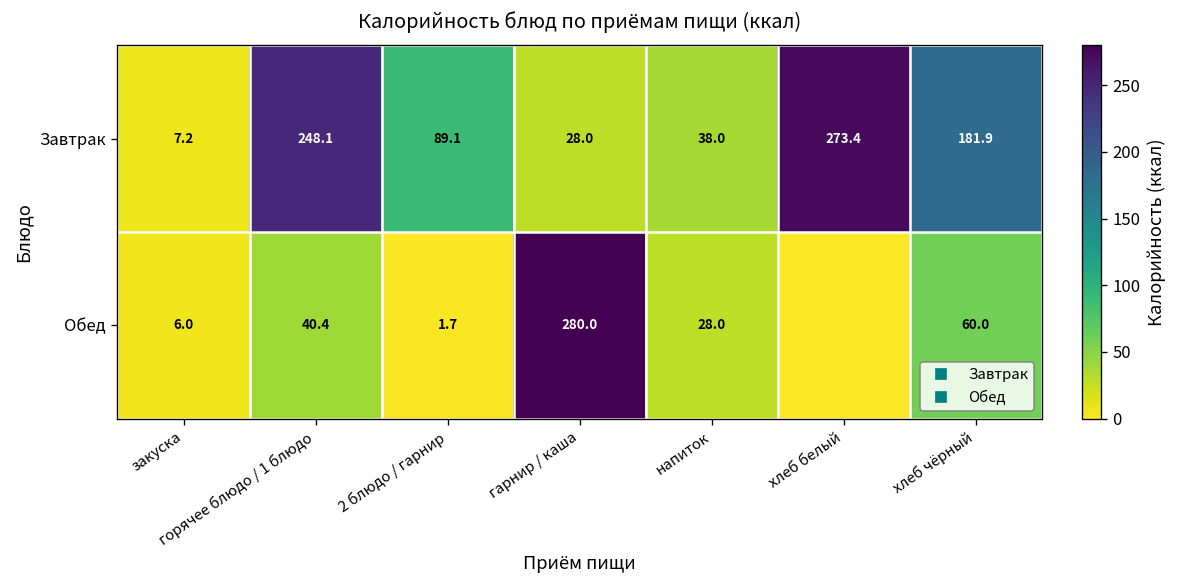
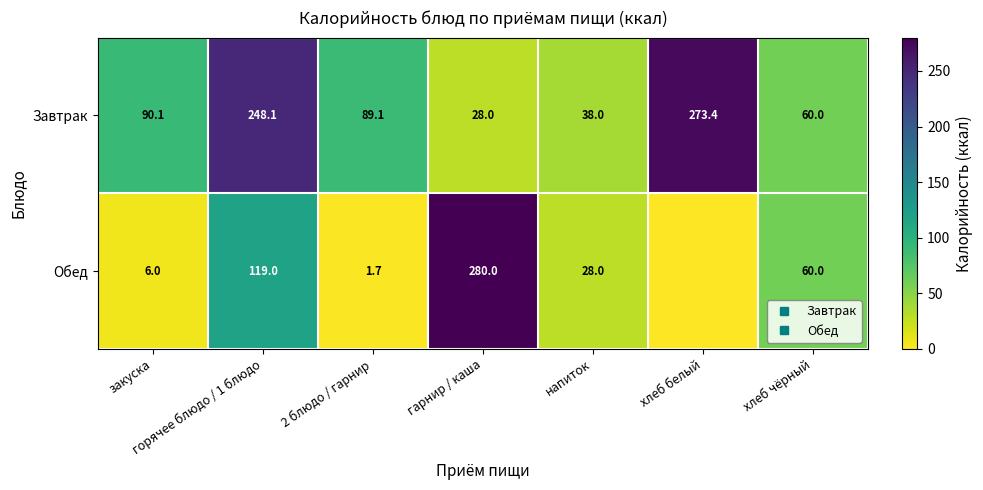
  {
    "Завтрак": {
-     "закуска": 7.2,
+     "закуска": 90.1,
      "горячее блюдо / 1 блюдо": 248.1,
      "2 блюдо / гарнир": 89.1,
      "гарнир / каша": 28.0,
      "напиток": 38.0,
      "хлеб белый": 273.4,
-     "хлеб чёрный": 181.9
+     "хлеб чёрный": 60.0
    },
    "Обед": {
      "закуска": 6.0,
-     "горячее блюдо / 1 блюдо": 40.4,
+     "горячее блюдо / 1 блюдо": 119.0,
      "2 блюдо / гарнир": 1.7,
      "гарнир / каша": 280.0,
      "напиток": 28.0,
      "хлеб чёрный": 60.0
    }
  }
